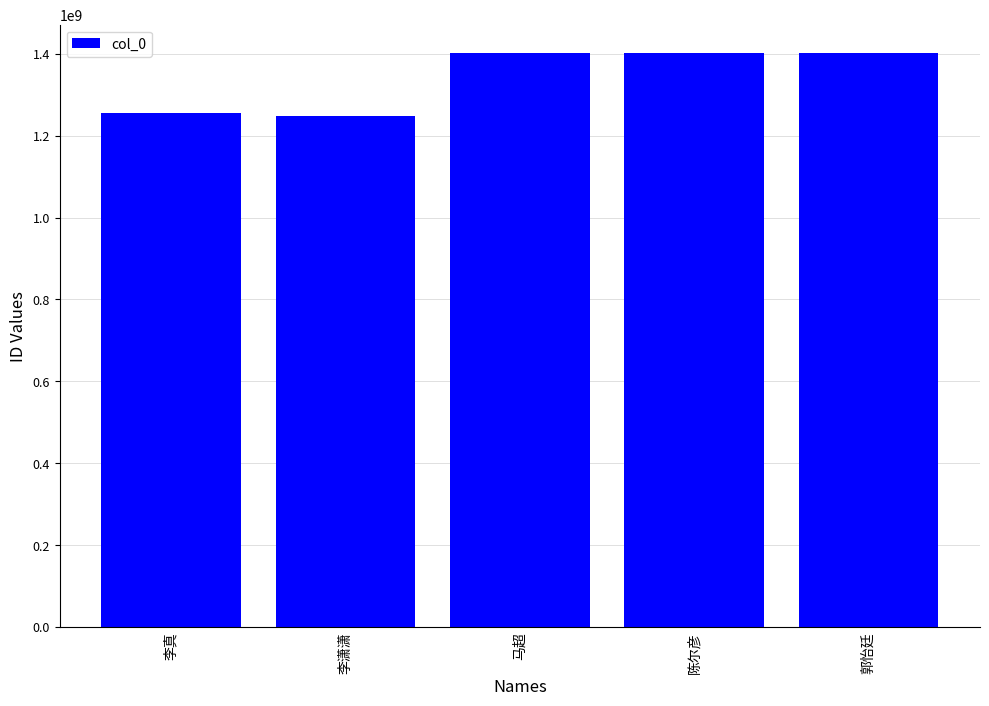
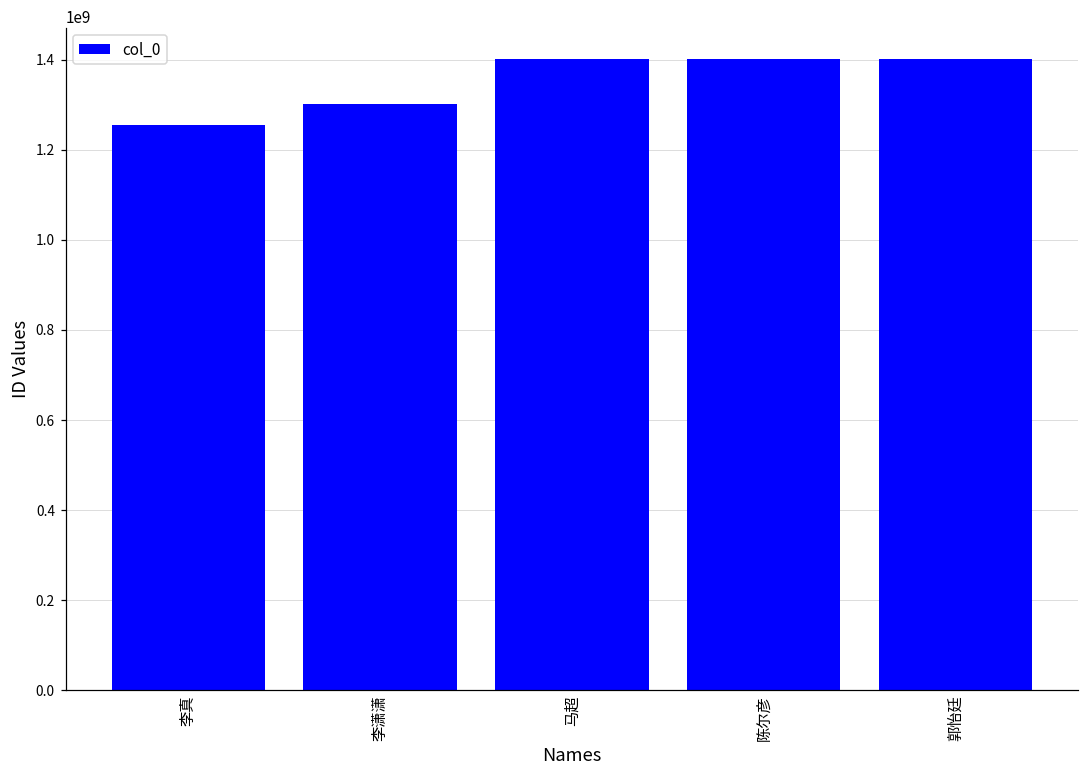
  {
    "李真": 1250000000,
-   "李潇潇": 1250000000,
+   "李潇潇": 1300000000,
    "马超": 1400000000,
    "陈尔彦": 1400000000,
    "郭怡廷": 1400000000
  }
